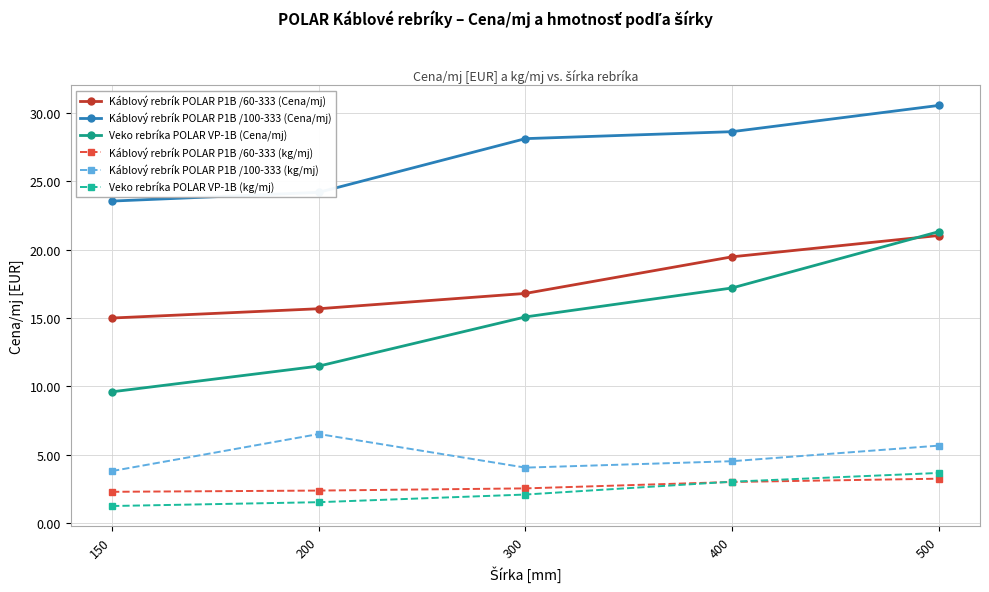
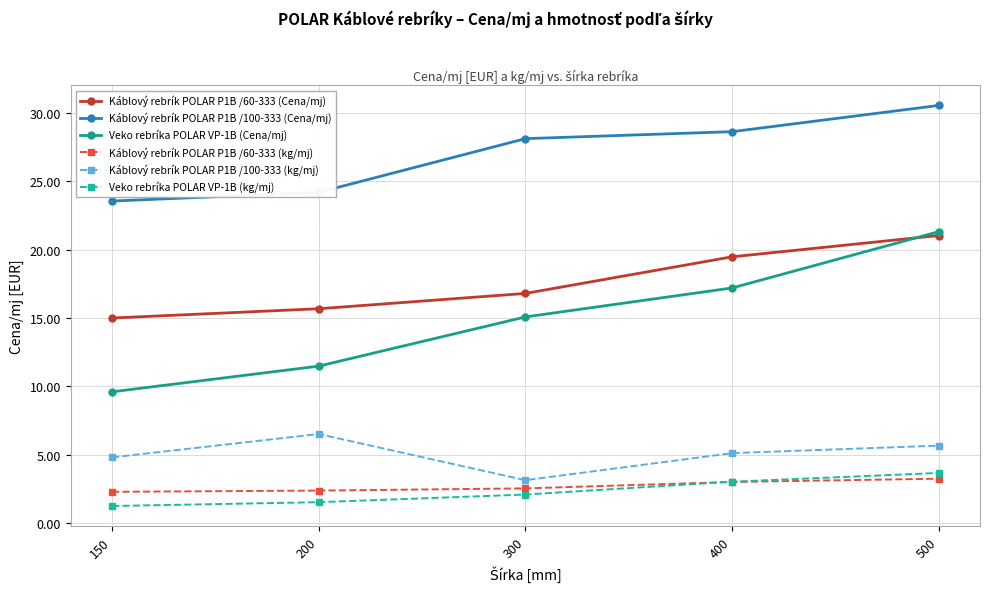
  {
    "Káblový rebrík POLAR P1B /100-333 (Cena/mj)": {
      "150": 23.6,
      "300": 28.1,
      "400": 28.6,
      "500": 30.6
    },
    "Káblový rebrík POLAR P1B /100-333 (kg/mj)": {
-     "150": 3.8,
+     "150": 4.8,
      "200": 6.5,
-     "300": 4.1,
-     "400": 4.5,
+     "300": 3.1,
+     "400": 5.1,
      "500": 5.7
    }
  }
